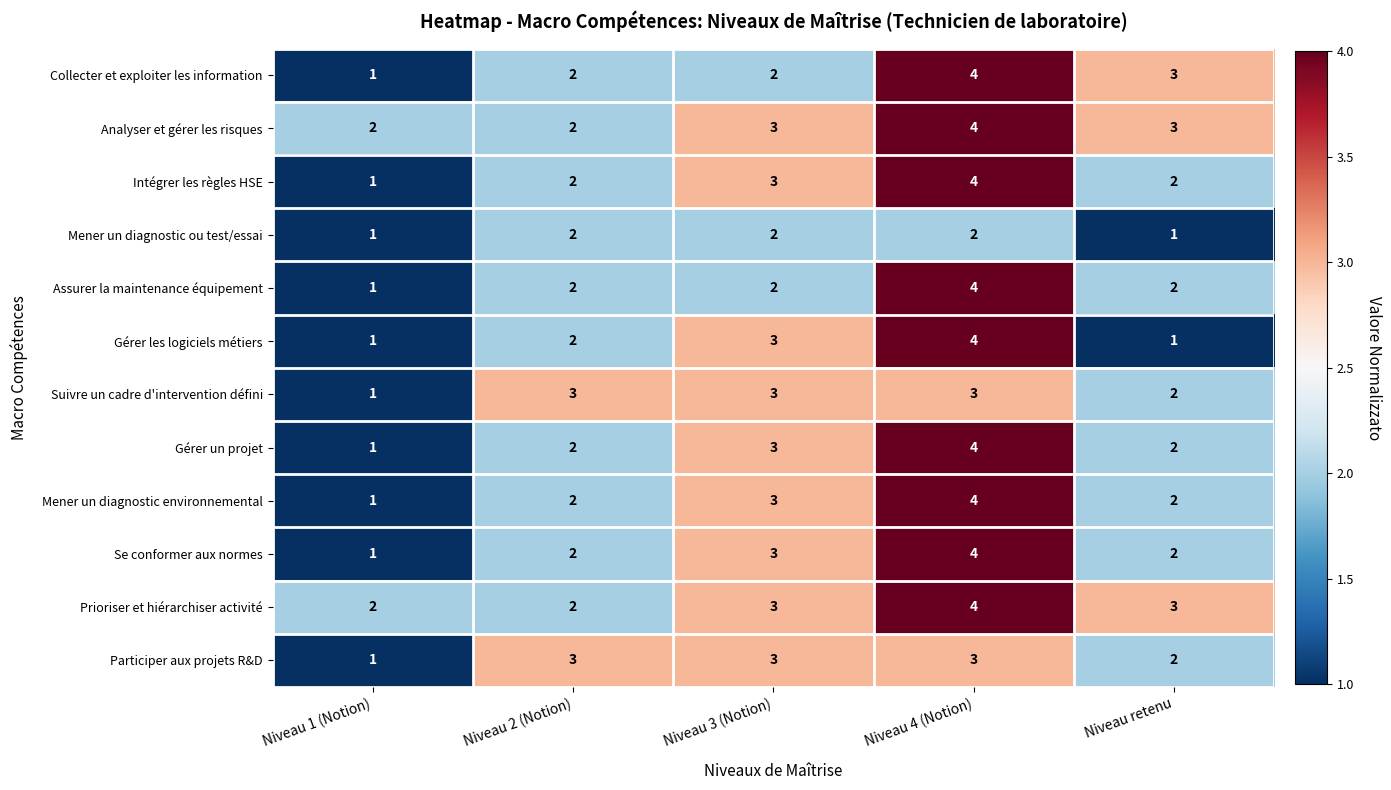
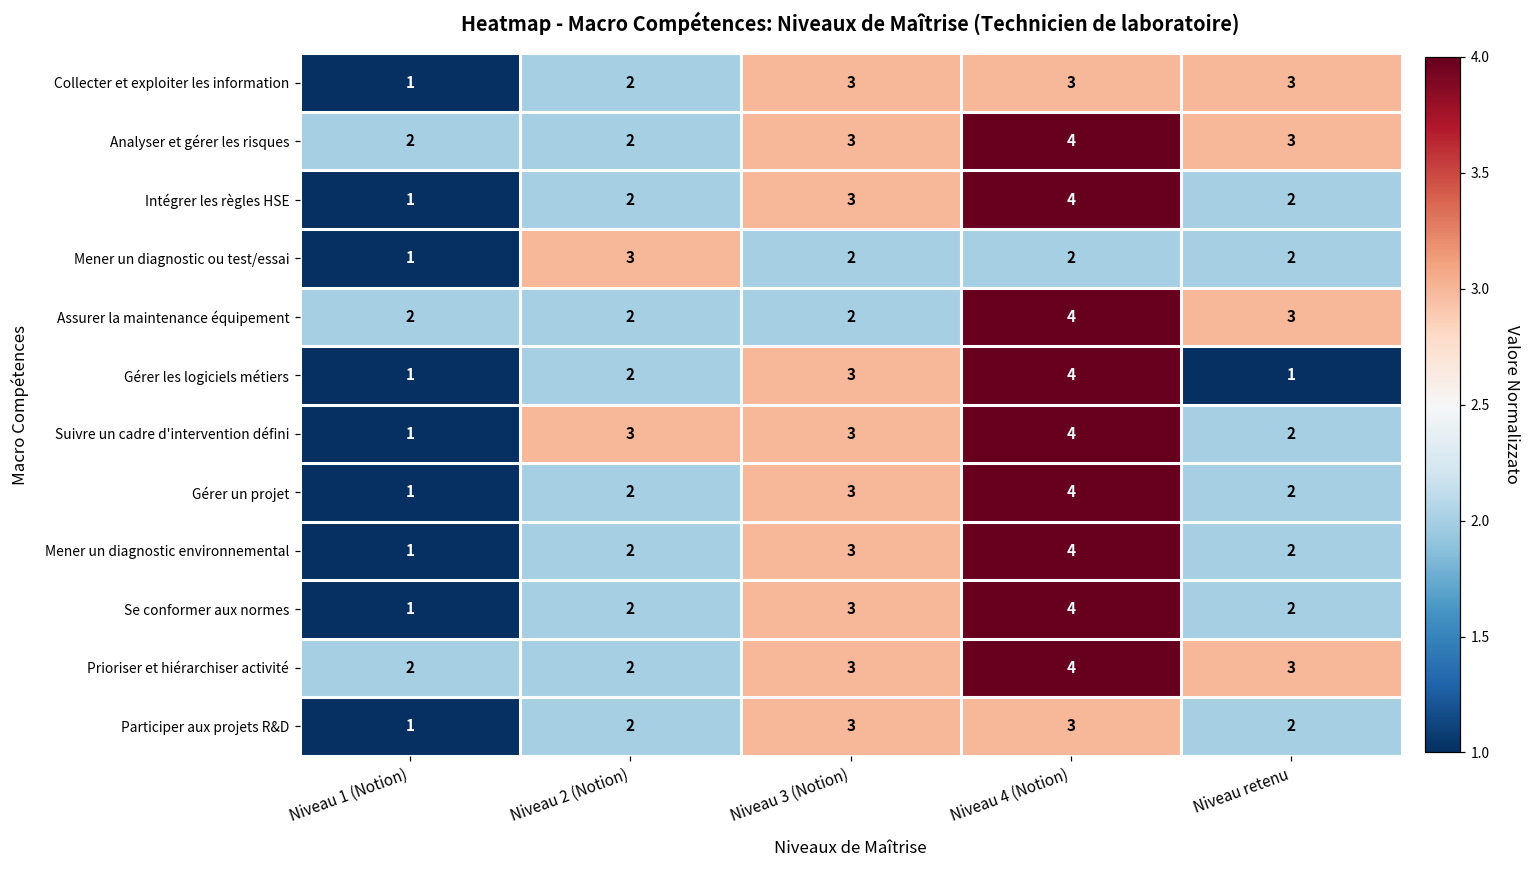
  {
    "Collecter et exploiter les information": {
      "Niveau 1 (Notion)": 1,
      "Niveau 2 (Notion)": 2,
-     "Niveau 3 (Notion)": 2,
-     "Niveau 4 (Notion)": 4,
+     "Niveau 3 (Notion)": 3,
+     "Niveau 4 (Notion)": 3,
      "Niveau retenu": 3
    },
    "Analyser et gérer les risques": {
      "Niveau 1 (Notion)": 2,
      "Niveau 2 (Notion)": 2,
      "Niveau 3 (Notion)": 3,
      "Niveau 4 (Notion)": 4,
      "Niveau retenu": 3
    },
    "Intégrer les règles HSE": {
      "Niveau 1 (Notion)": 1,
      "Niveau 2 (Notion)": 2,
      "Niveau 3 (Notion)": 3,
      "Niveau 4 (Notion)": 4,
      "Niveau retenu": 2
    },
    "Mener un diagnostic ou test/essai": {
      "Niveau 1 (Notion)": 1,
-     "Niveau 2 (Notion)": 2,
+     "Niveau 2 (Notion)": 3,
      "Niveau 3 (Notion)": 2,
      "Niveau 4 (Notion)": 2,
-     "Niveau retenu": 1
+     "Niveau retenu": 2
    },
    "Assurer la maintenance équipement": {
-     "Niveau 1 (Notion)": 1,
+     "Niveau 1 (Notion)": 2,
      "Niveau 2 (Notion)": 2,
      "Niveau 3 (Notion)": 2,
      "Niveau 4 (Notion)": 4,
-     "Niveau retenu": 2
+     "Niveau retenu": 3
    },
    "Gérer les logiciels métiers": {
      "Niveau 1 (Notion)": 1,
      "Niveau 2 (Notion)": 2,
      "Niveau 3 (Notion)": 3,
      "Niveau 4 (Notion)": 4,
      "Niveau retenu": 1
    },
    "Suivre un cadre d'intervention défini": {
      "Niveau 1 (Notion)": 1,
      "Niveau 2 (Notion)": 3,
      "Niveau 3 (Notion)": 3,
-     "Niveau 4 (Notion)": 3,
+     "Niveau 4 (Notion)": 4,
      "Niveau retenu": 2
    },
    "Gérer un projet": {
      "Niveau 1 (Notion)": 1,
      "Niveau 2 (Notion)": 2,
      "Niveau 3 (Notion)": 3,
      "Niveau 4 (Notion)": 4,
      "Niveau retenu": 2
    },
    "Mener un diagnostic environnemental": {
      "Niveau 1 (Notion)": 1,
      "Niveau 2 (Notion)": 2,
      "Niveau 3 (Notion)": 3,
      "Niveau 4 (Notion)": 4,
      "Niveau retenu": 2
    },
    "Se conformer aux normes": {
      "Niveau 1 (Notion)": 1,
      "Niveau 2 (Notion)": 2,
      "Niveau 3 (Notion)": 3,
      "Niveau 4 (Notion)": 4,
      "Niveau retenu": 2
    },
    "Prioriser et hiérarchiser activité": {
      "Niveau 1 (Notion)": 2,
      "Niveau 2 (Notion)": 2,
      "Niveau 3 (Notion)": 3,
      "Niveau 4 (Notion)": 4,
      "Niveau retenu": 3
    },
    "Participer aux projets R&D": {
      "Niveau 1 (Notion)": 1,
-     "Niveau 2 (Notion)": 3,
+     "Niveau 2 (Notion)": 2,
      "Niveau 3 (Notion)": 3,
      "Niveau 4 (Notion)": 3,
      "Niveau retenu": 2
    }
  }
